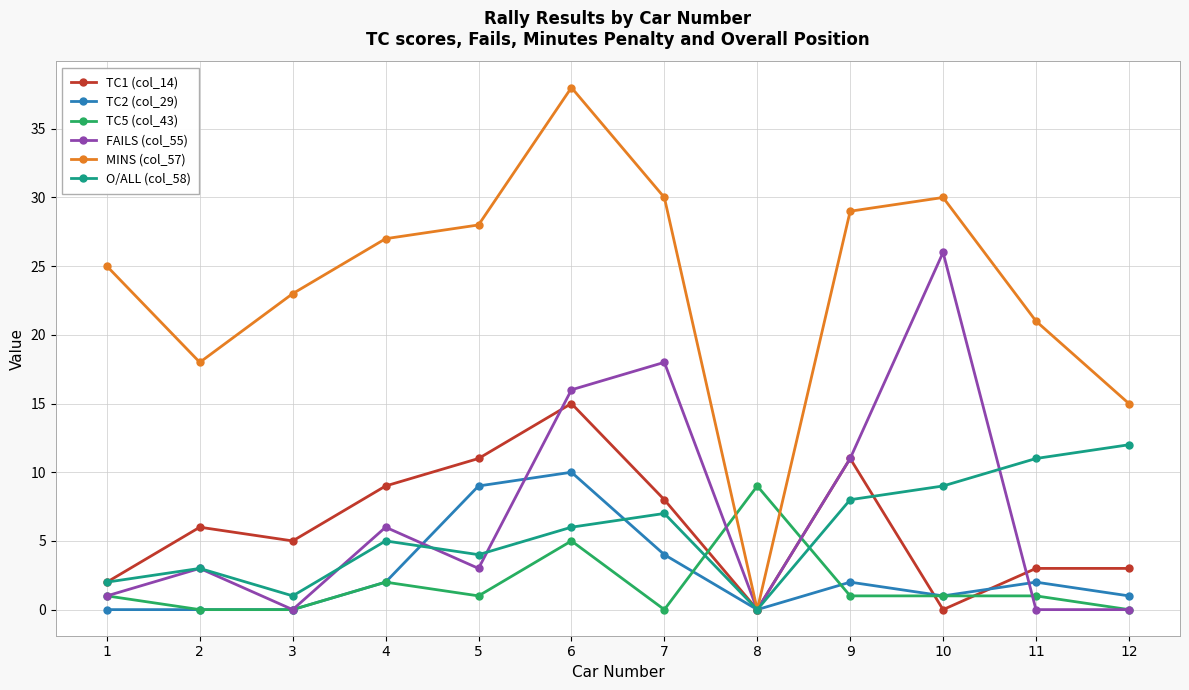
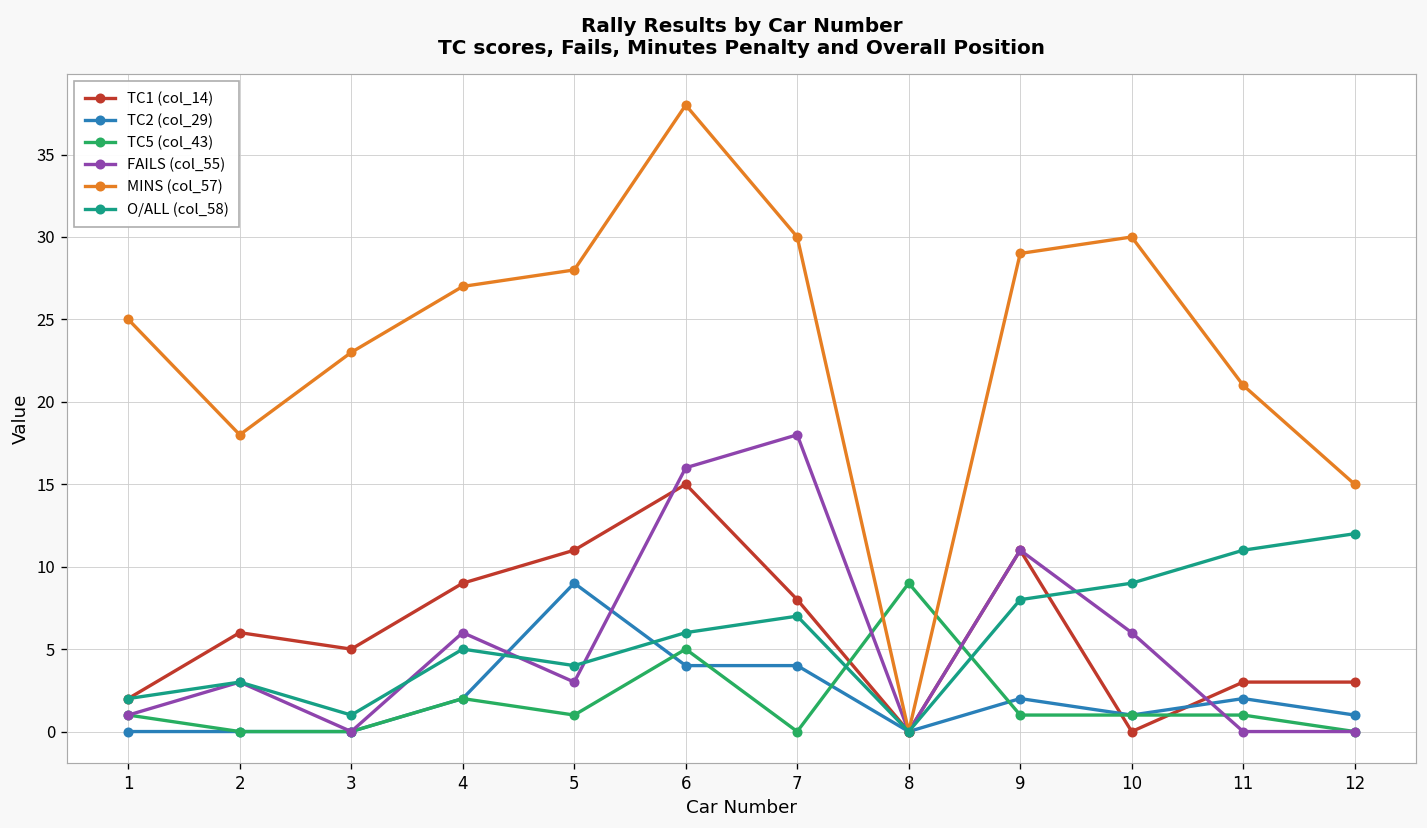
  {
    "TC1 (col_14)": {
      "2": 6,
      "3": 5,
      "4": 9,
      "5": 11,
      "6": 15,
      "7": 8,
      "10": 0,
      "11": 3,
      "12": 3
    },
    "TC2 (col_29)": {
      "1": 0,
      "5": 9,
-     "6": 10,
+     "6": 4,
      "7": 4,
      "9": 2,
      "11": 2,
      "12": 1
    },
    "FAILS (col_55)": {
      "4": 6,
      "5": 3,
      "6": 16,
      "7": 18,
-     "10": 26,
+     "10": 6,
      "11": 0
    },
    "MINS (col_57)": {
      "1": 25,
      "2": 18,
      "3": 23,
      "4": 27,
      "5": 28,
      "6": 38,
      "7": 30,
      "9": 29,
      "10": 30,
      "11": 21,
      "12": 15
    }
  }
